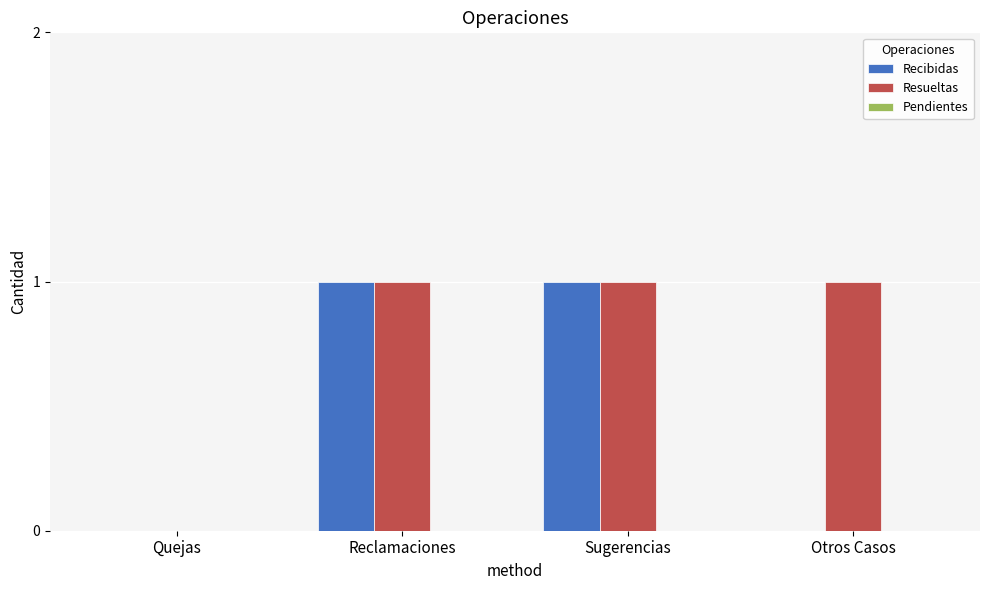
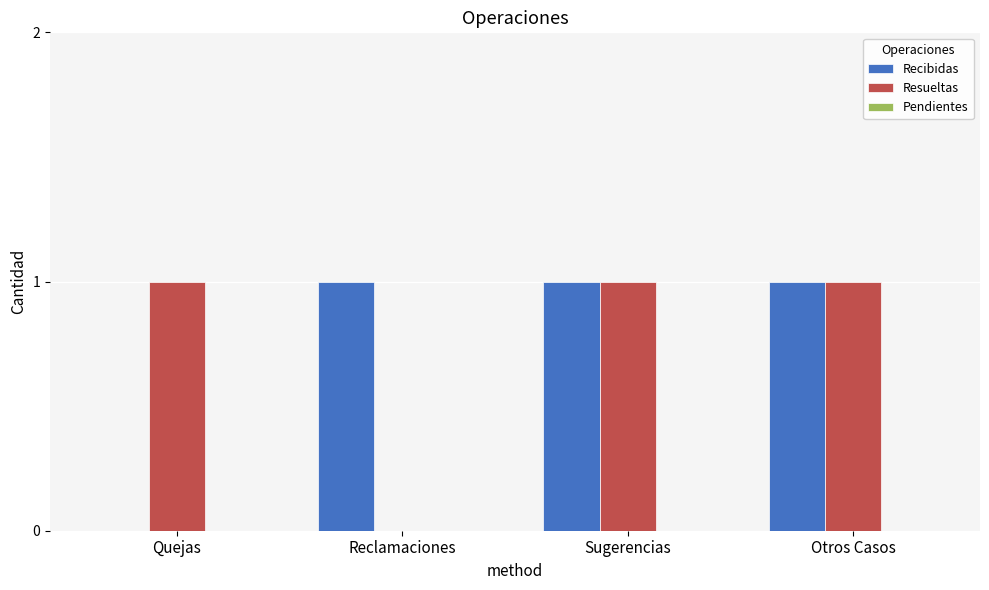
  {
    "Recibidas": {
      "Quejas": 0,
      "Reclamaciones": 1,
      "Sugerencias": 1,
-     "Otros Casos": 0
+     "Otros Casos": 1
    },
    "Resueltas": {
-     "Quejas": 0,
-     "Reclamaciones": 1,
+     "Quejas": 1,
+     "Reclamaciones": 0,
      "Sugerencias": 1,
      "Otros Casos": 1
    },
    "Pendientes": {
      "Quejas": 0,
      "Reclamaciones": 0,
      "Sugerencias": 0,
      "Otros Casos": 0
    }
  }
